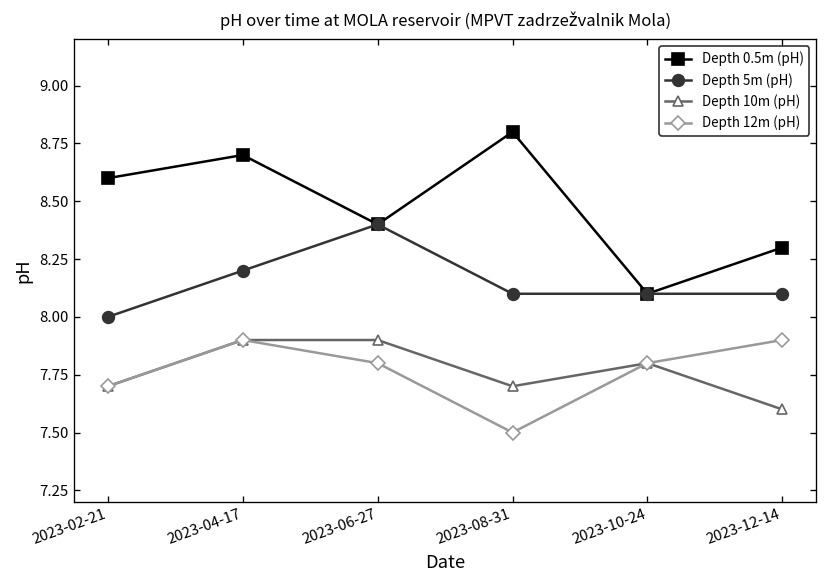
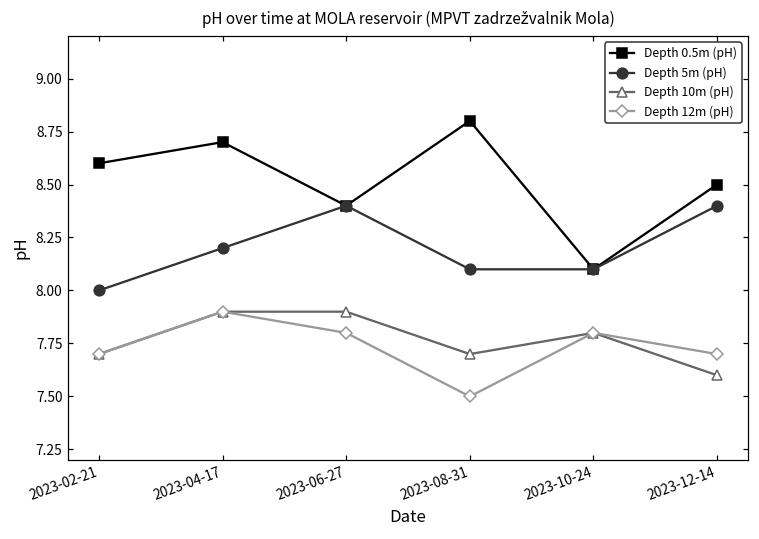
  {
    "Depth 0.5m (pH)": {
      "2023-02-21": 8.6,
      "2023-04-17": 8.7,
      "2023-08-31": 8.8,
-     "2023-12-14": 8.3
+     "2023-12-14": 8.5
    },
    "Depth 5m (pH)": {
      "2023-02-21": 8.0,
      "2023-04-17": 8.2,
      "2023-08-31": 8.1,
-     "2023-12-14": 8.1
+     "2023-12-14": 8.4
    },
    "Depth 10m (pH)": {
      "2023-06-27": 7.9,
      "2023-08-31": 7.7,
      "2023-12-14": 7.6
    },
    "Depth 12m (pH)": {
      "2023-06-27": 7.8,
      "2023-08-31": 7.5,
-     "2023-12-14": 7.9
+     "2023-12-14": 7.7
    }
  }
